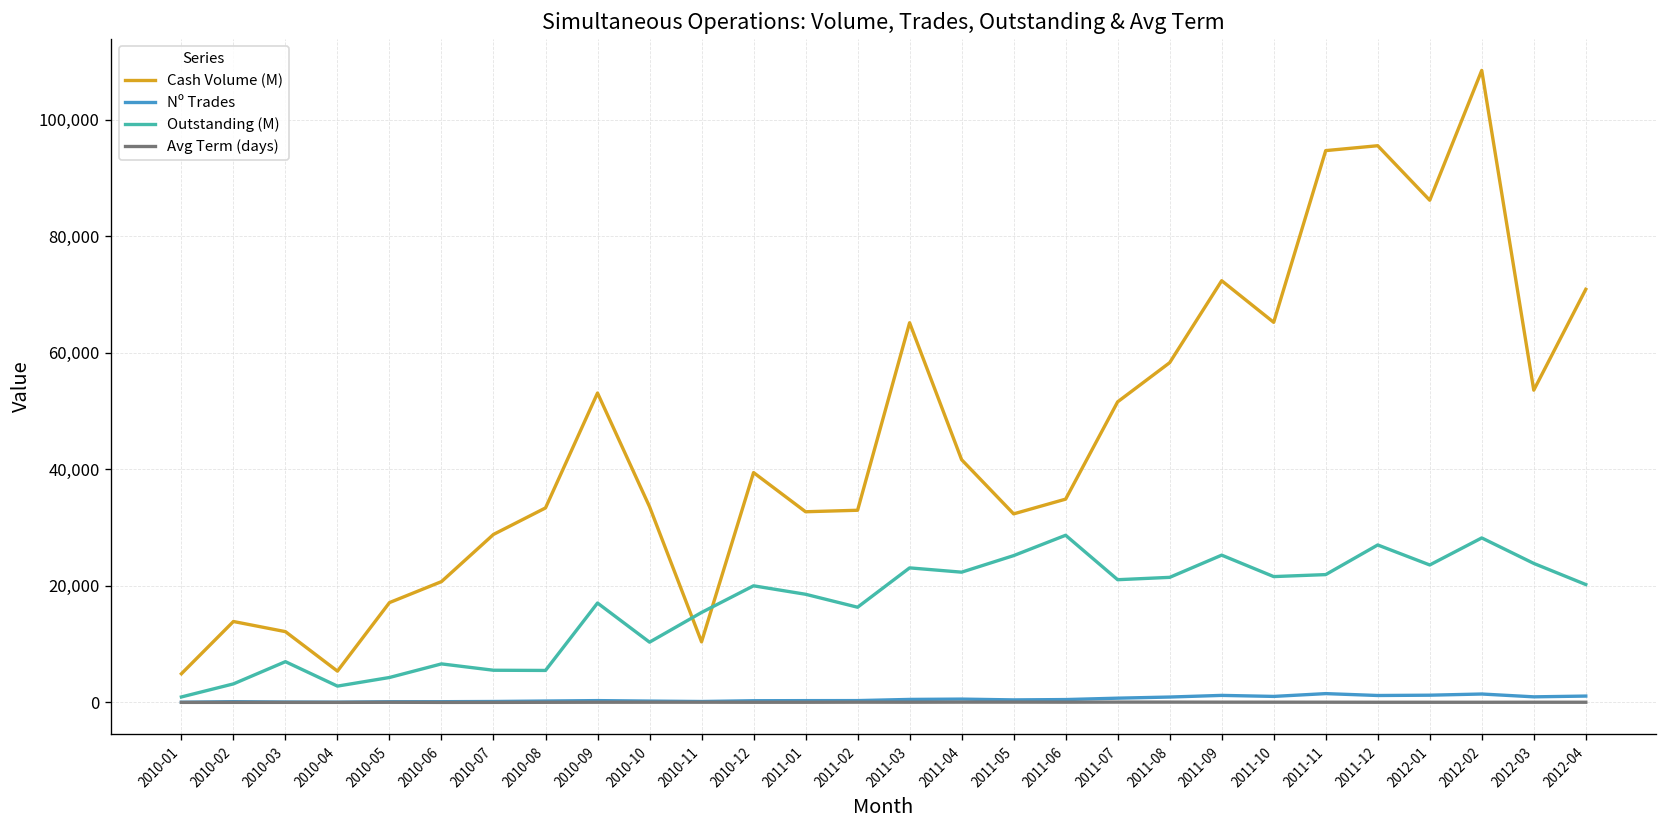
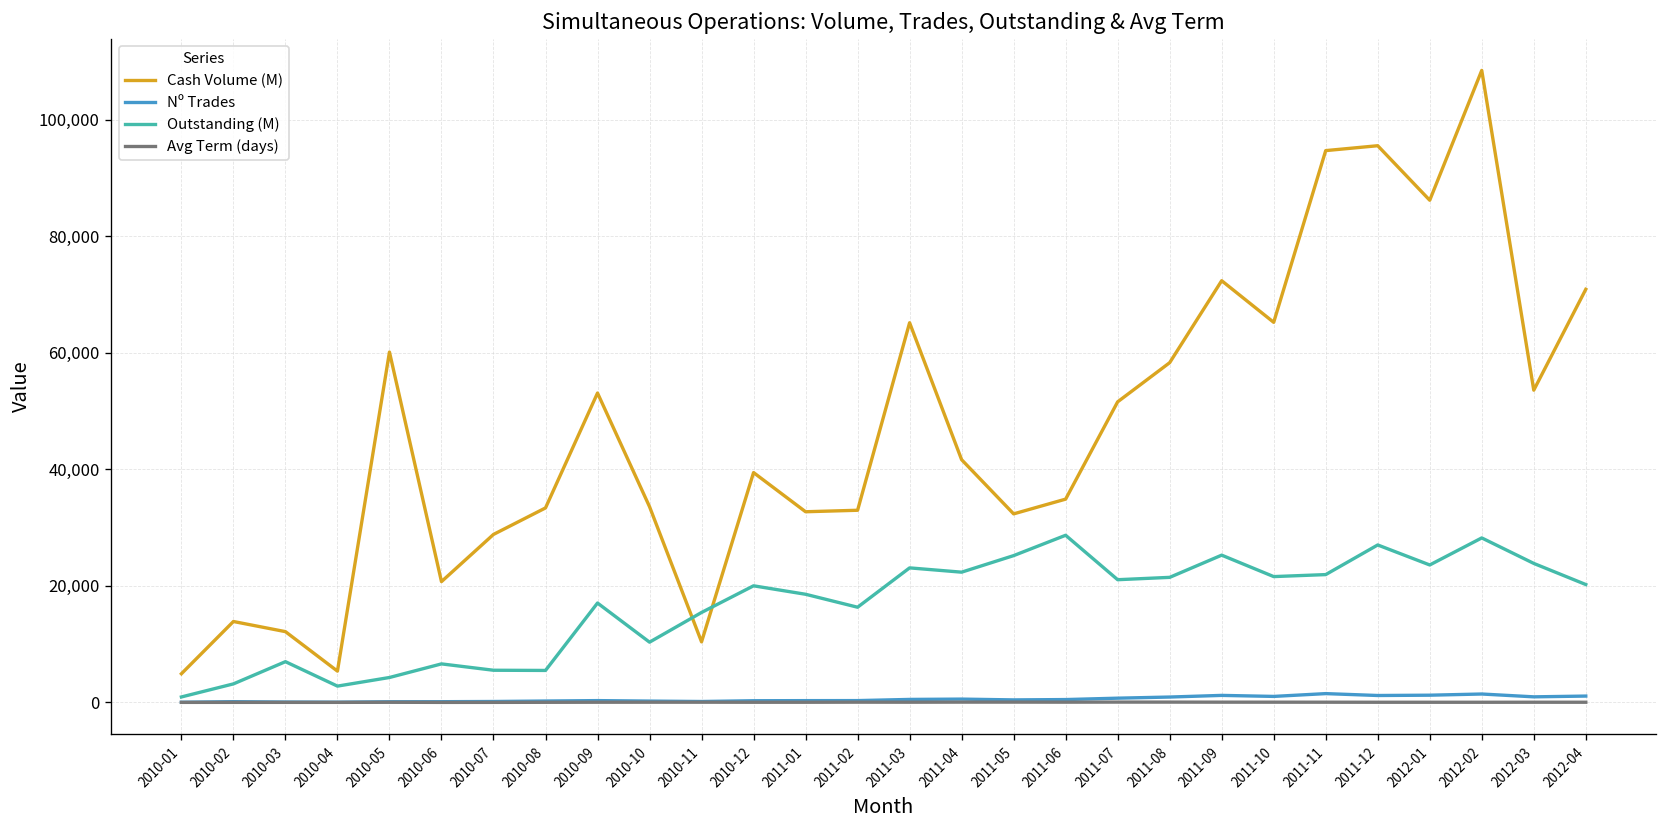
  {
    "Cash Volume (M)": {
      "2010-01": "5,000",
      "2010-02": "14,000",
      "2010-03": "12,000",
      "2010-04": "5,000",
-     "2010-05": "17,000",
+     "2010-05": "60,000",
      "2010-06": "21,000",
      "2010-07": "29,000",
      "2010-08": "33,000",
      "2010-09": "53,000",
      "2010-10": "34,000",
      "2010-11": "10,000",
      "2010-12": "39,000",
      "2011-01": "33,000",
      "2011-02": "33,000",
      "2011-03": "65,000",
      "2011-04": "42,000",
      "2011-05": "32,000",
      "2011-06": "35,000",
      "2011-07": "52,000",
      "2011-08": "58,000",
      "2011-09": "72,000",
      "2011-10": "65,000",
      "2011-11": "95,000",
      "2011-12": "96,000",
      "2012-01": "86,000",
      "2012-02": "108,000",
      "2012-03": "54,000",
      "2012-04": "71,000"
    },
    "Avg Term (days)": {
      "2011-07": "0",
      "2011-08": "0",
      "2011-09": "0",
      "2011-10": "0",
      "2011-11": "0",
      "2011-12": "0",
      "2012-01": "0",
      "2012-02": "0",
      "2012-03": "0",
      "2012-04": "0"
    }
  }
